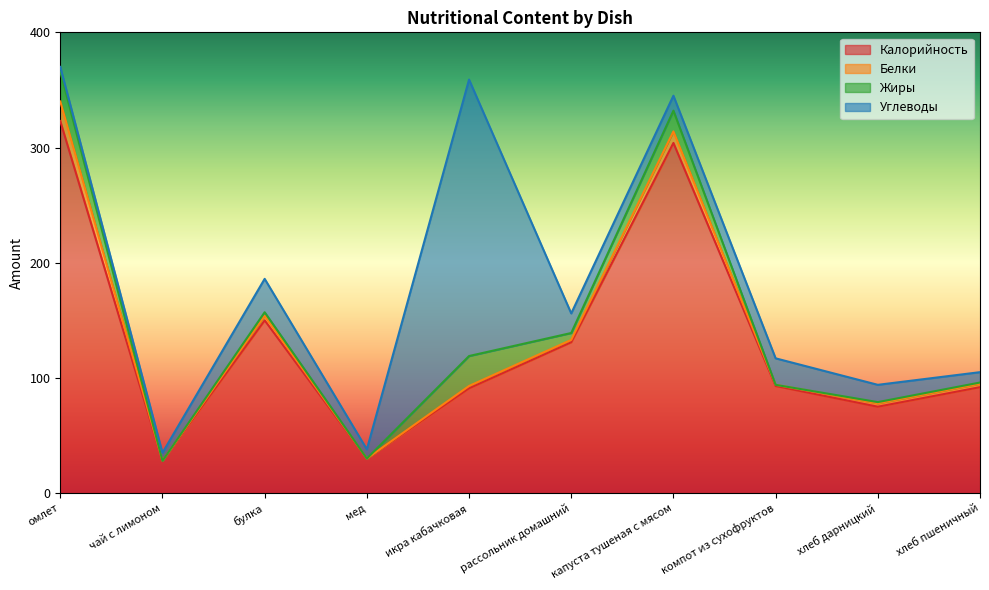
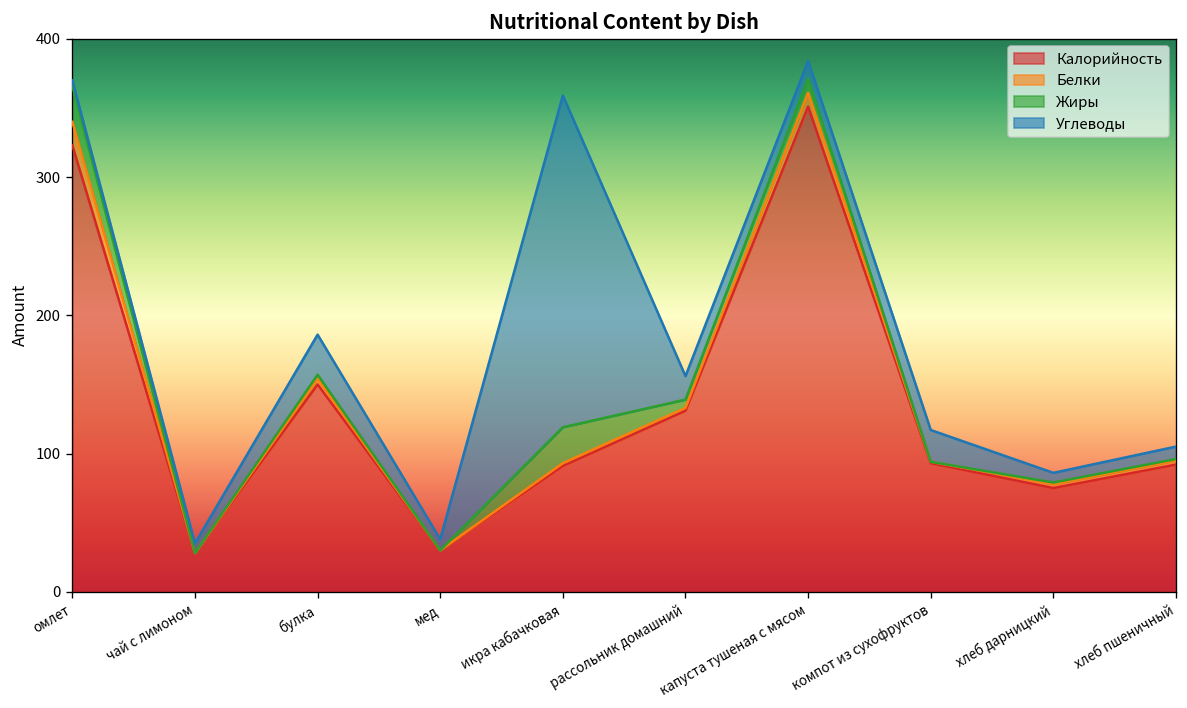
  {
    "Калорийность": {
      "омлет": 323,
      "булка": 150,
-     "капуста тушеная с мясом": 304,
+     "капуста тушеная с мясом": 351,
      "хлеб дарницкий": 75,
      "хлеб пшеничный": 92
    },
    "Белки": {
      "омлет": 17,
      "булка": 4,
      "капуста тушеная с мясом": 10
    },
    "Жиры": {
      "омлет": 26,
      "булка": 3,
      "икра кабачковая": 26,
      "рассольник домашний": 6,
-     "капуста тушеная с мясом": 18
+     "капуста тушеная с мясом": 10
    },
    "Углеводы": {
      "омлет": 4,
      "чай с лимоном": 7,
      "булка": 29,
      "мед": 8,
      "икра кабачковая": 240,
      "рассольник домашний": 17,
      "капуста тушеная с мясом": 13,
      "компот из сухофруктов": 23,
-     "хлеб дарницкий": 15,
+     "хлеб дарницкий": 7,
      "хлеб пшеничный": 9
    }
  }
